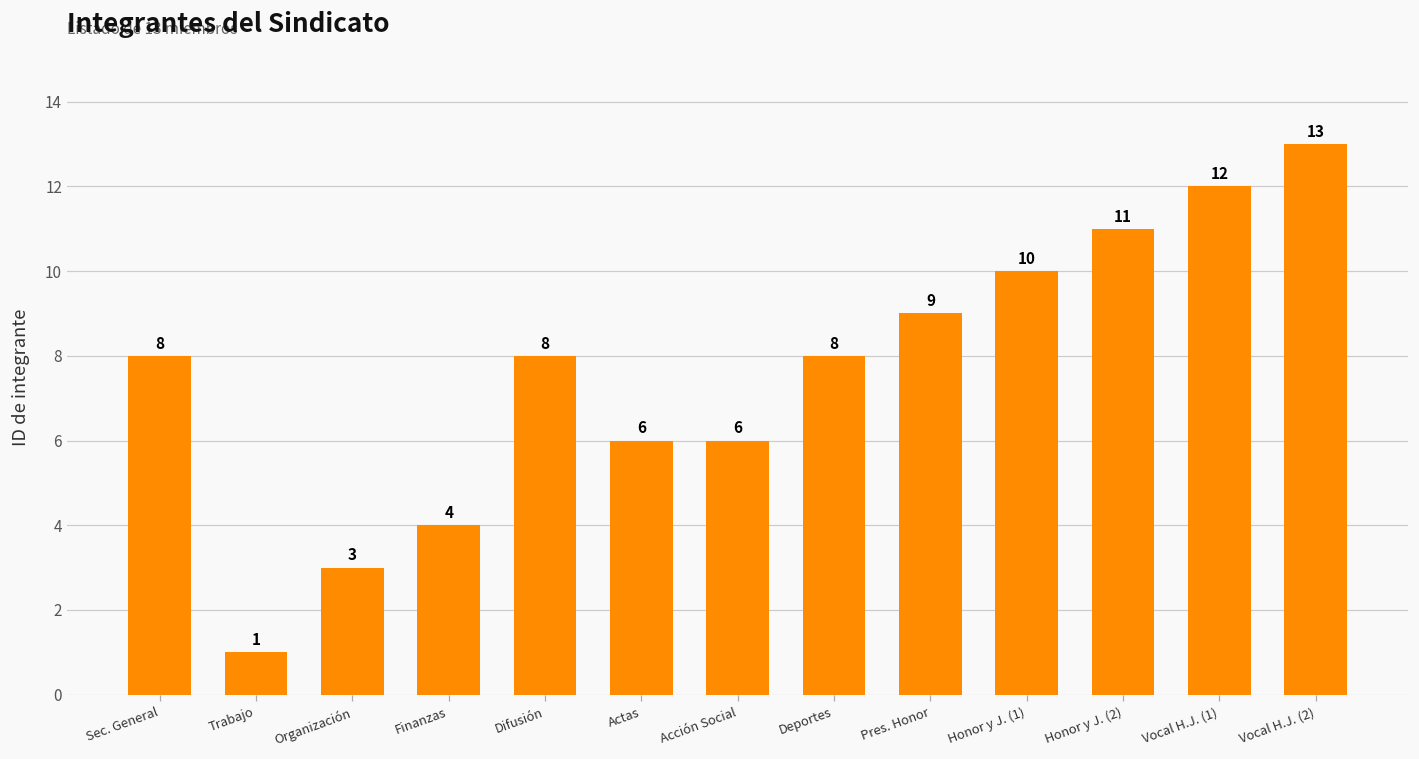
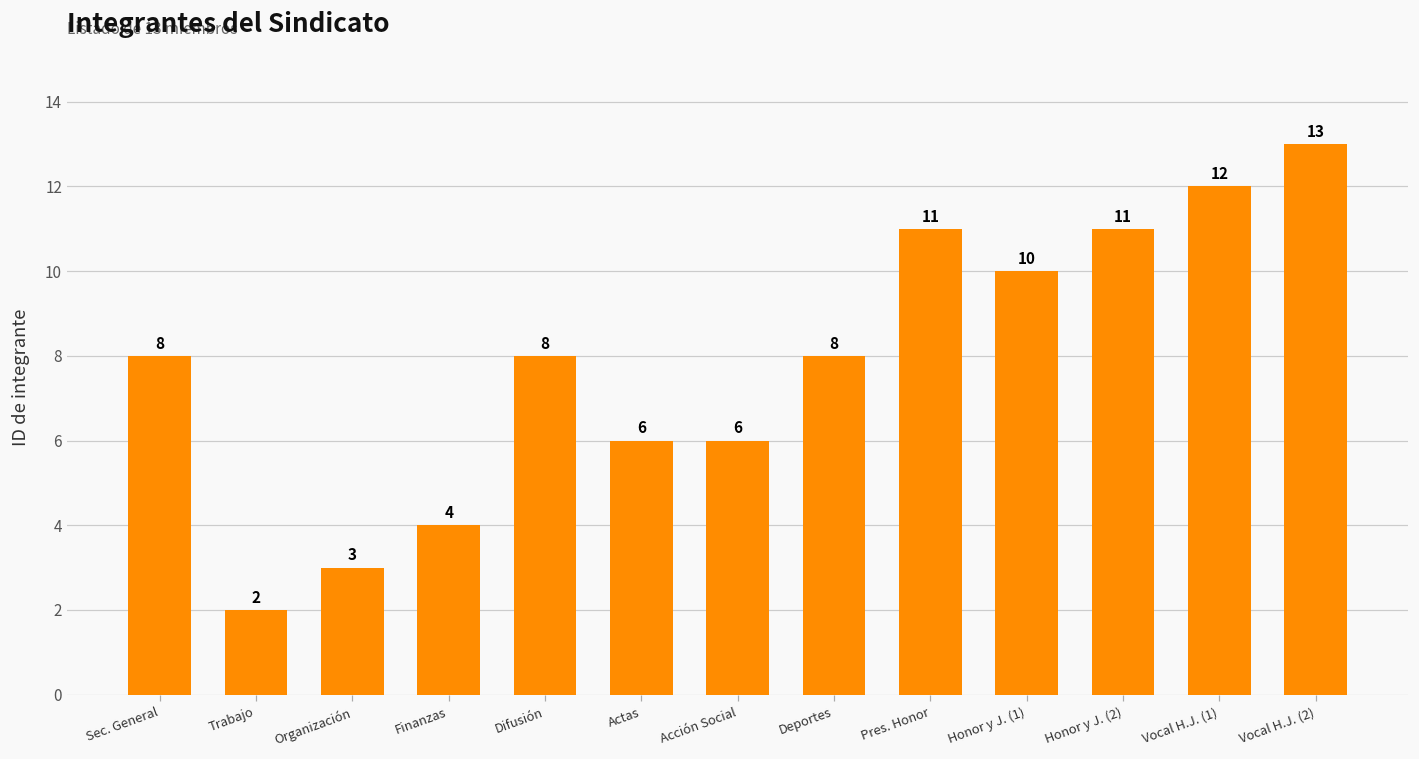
  {
    "Sec. General": 8,
-   "Trabajo": 1,
+   "Trabajo": 2,
    "Organización": 3,
    "Finanzas": 4,
    "Difusión": 8,
    "Actas": 6,
    "Acción Social": 6,
    "Deportes": 8,
-   "Pres. Honor": 9,
+   "Pres. Honor": 11,
    "Honor y J. (1)": 10,
    "Honor y J. (2)": 11,
    "Vocal H.J. (1)": 12,
    "Vocal H.J. (2)": 13
  }
